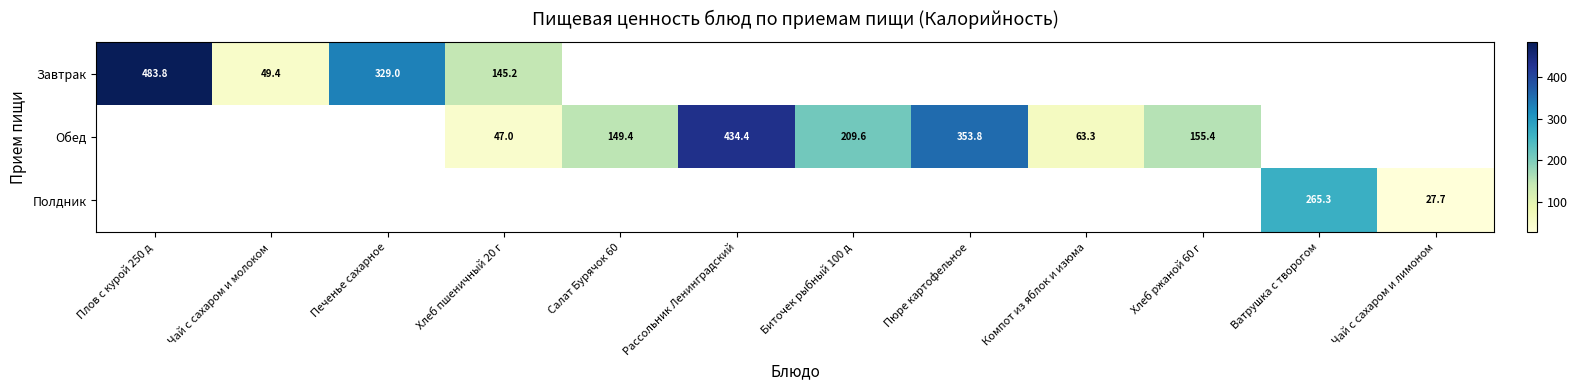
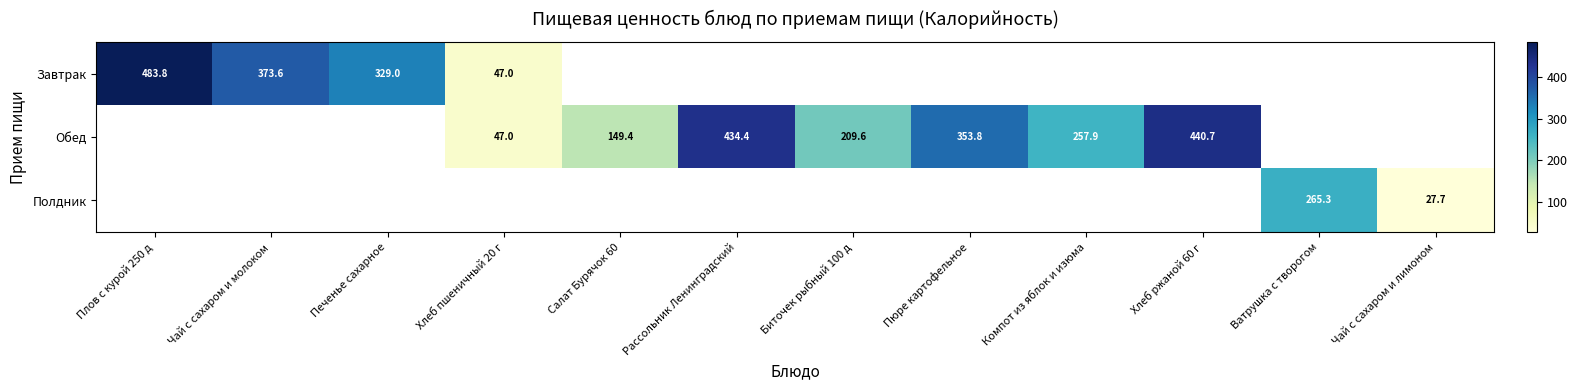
  {
    "Завтрак": {
      "Плов с курой 250 д": 483.8,
-     "Чай с сахаром и молоком": 49.4,
+     "Чай с сахаром и молоком": 373.6,
      "Печенье сахарное": 329.0,
-     "Хлеб пшеничный 20 г": 145.2
+     "Хлеб пшеничный 20 г": 47.0
    },
    "Обед": {
      "Хлеб пшеничный 20 г": 47.0,
      "Салат Бурячок 60": 149.4,
      "Рассольник Ленинградский": 434.4,
      "Биточек рыбный 100 д": 209.6,
      "Пюре картофельное": 353.8,
-     "Компот из яблок и изюма": 63.3,
-     "Хлеб ржаной 60 г": 155.4
+     "Компот из яблок и изюма": 257.9,
+     "Хлеб ржаной 60 г": 440.7
    },
    "Полдник": {
      "Ватрушка с творогом": 265.3,
      "Чай с сахаром и лимоном": 27.7
    }
  }
